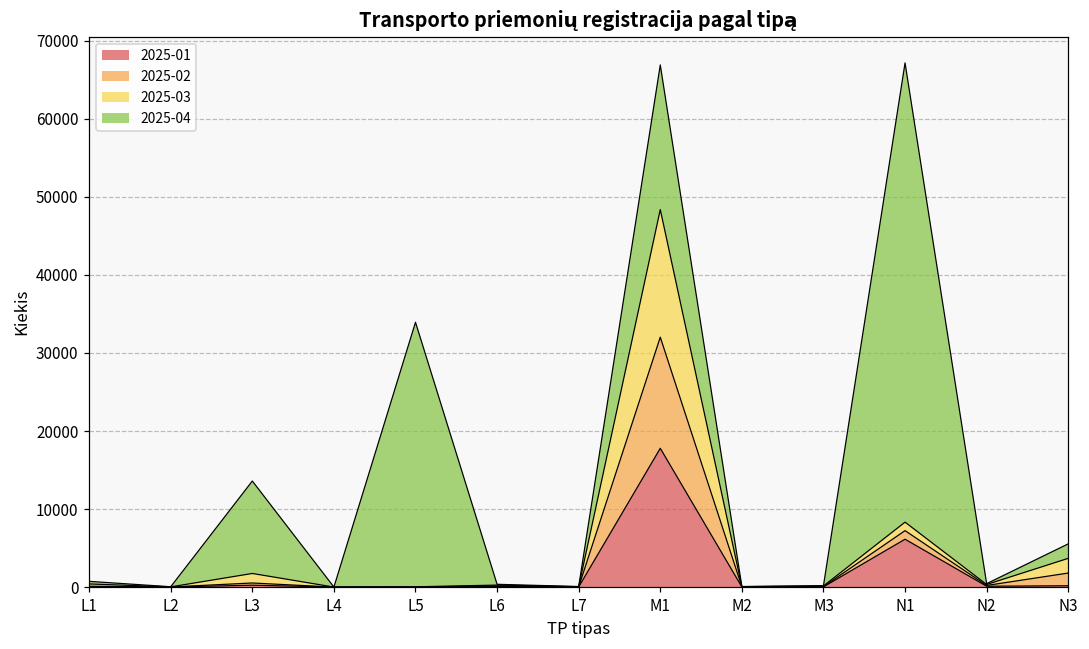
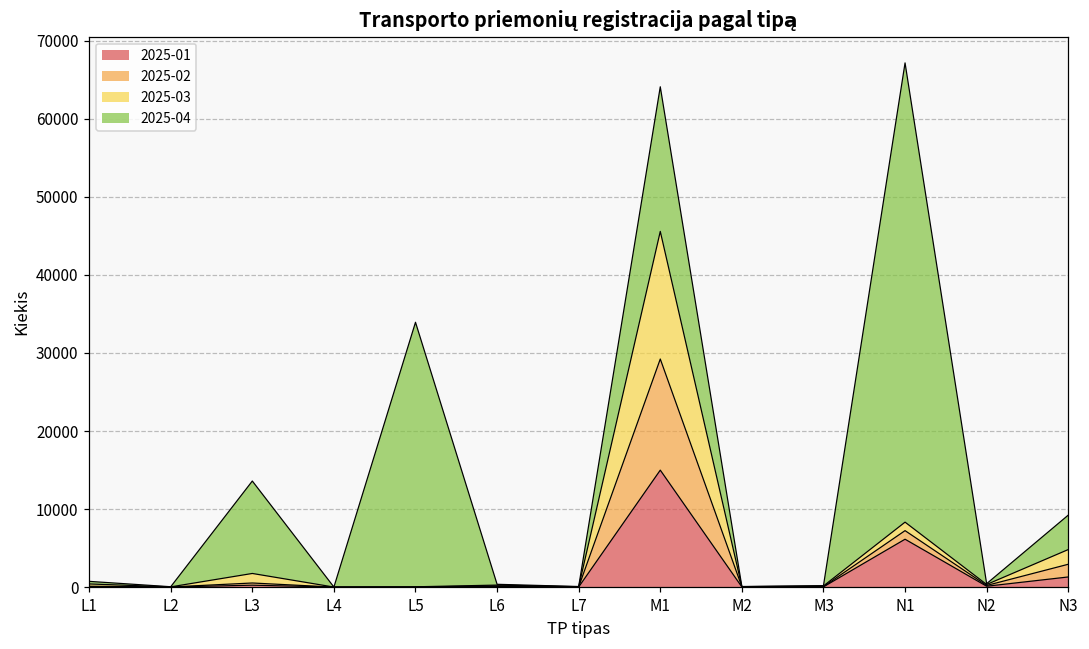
  {
    "2025-01": {
-     "M1": 18000,
+     "M1": 15000,
      "N1": 6000,
-     "N3": 0
+     "N3": 1000
    },
    "2025-04": {
      "L3": 12000,
      "L5": 34000,
      "M1": 19000,
      "N1": 59000,
-     "N3": 2000
+     "N3": 4000
    }
  }
